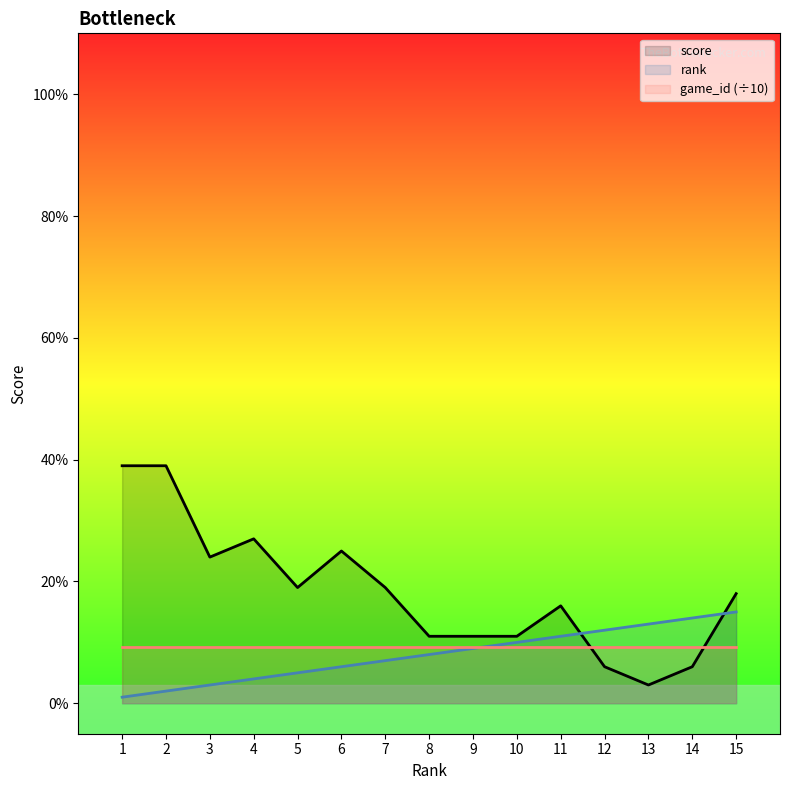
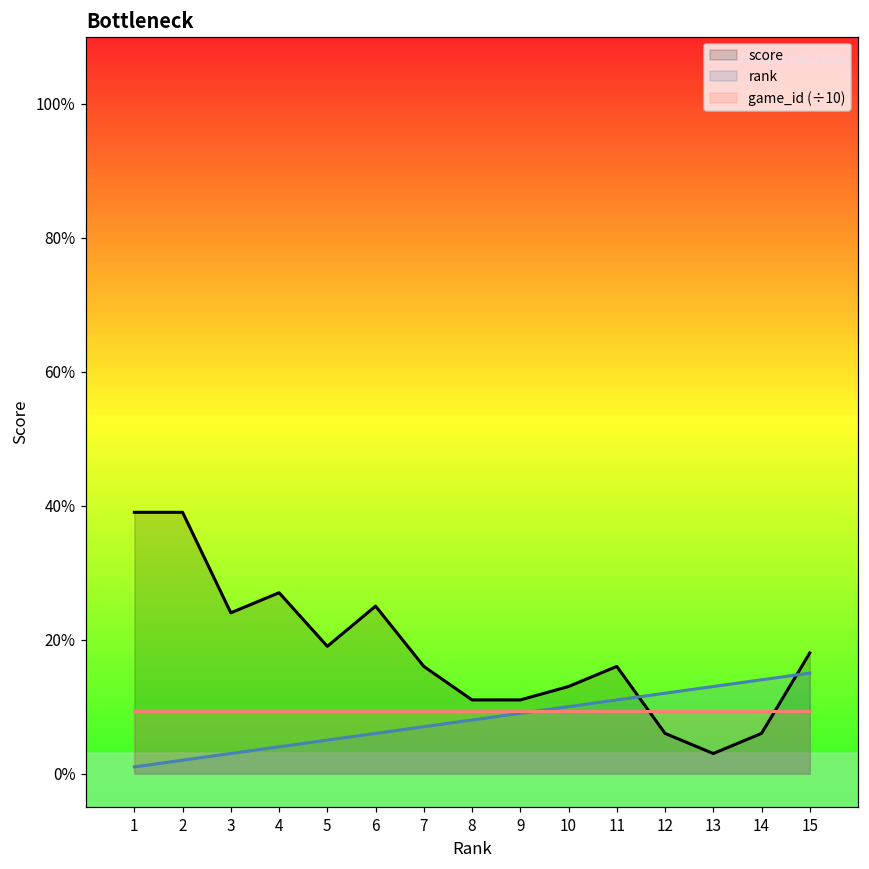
  {
    "score": {
      "1": "39%",
      "2": "39%",
      "3": "24%",
      "4": "27%",
      "5": "19%",
      "6": "25%",
-     "7": "19%",
+     "7": "16%",
      "8": "11%",
      "9": "11%",
-     "10": "11%",
+     "10": "13%",
      "11": "16%",
      "12": "6%",
      "14": "6%",
      "15": "18%"
    }
  }
